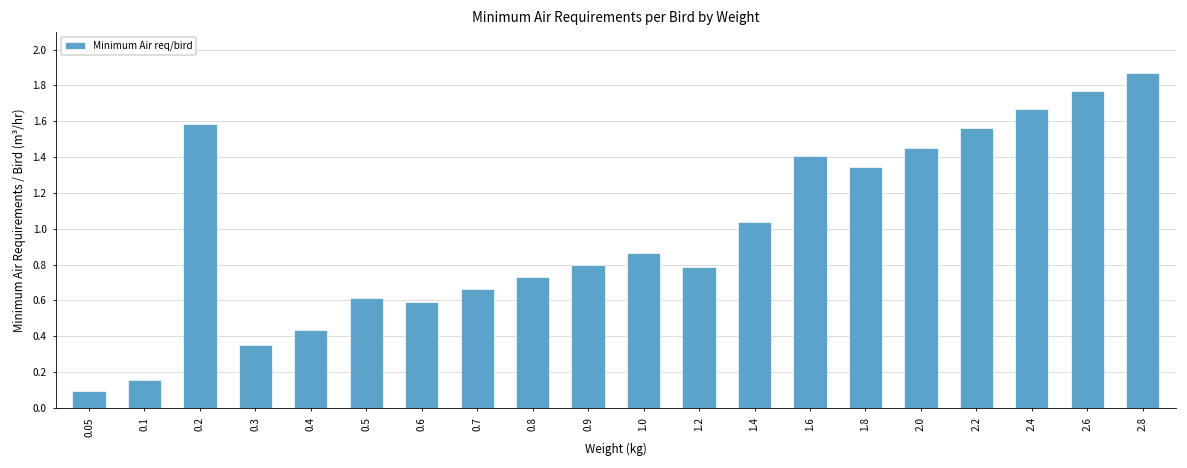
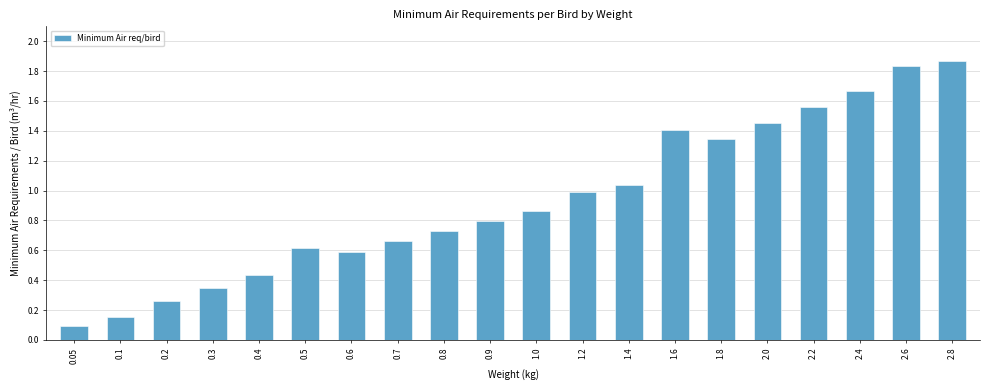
  {
    "0.05": 0.09,
    "0.1": 0.15,
-   "0.2": 1.59,
+   "0.2": 0.26,
    "0.3": 0.35,
    "0.4": 0.43,
    "0.5": 0.61,
    "0.6": 0.59,
    "0.7": 0.66,
    "0.8": 0.73,
    "0.9": 0.80,
    "1.0": 0.86,
-   "1.2": 0.79,
+   "1.2": 0.99,
    "1.4": 1.03,
    "1.6": 1.41,
    "1.8": 1.34,
    "2.0": 1.45,
    "2.2": 1.56,
    "2.4": 1.67,
-   "2.6": 1.77,
+   "2.6": 1.84,
    "2.8": 1.87
  }
